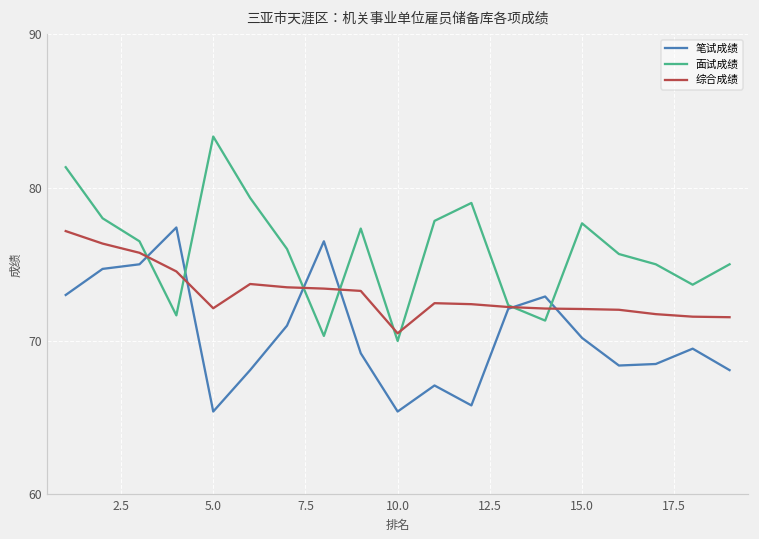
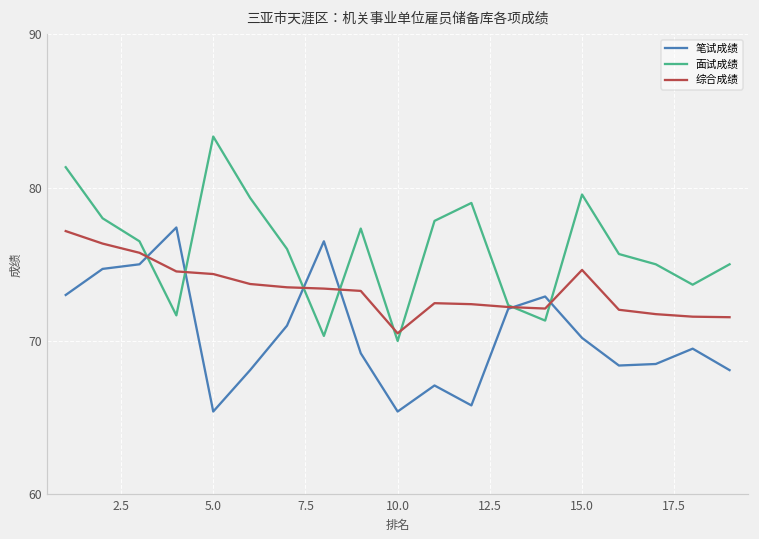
  {
    "笔试成绩": {
      "5.0": 65.4,
      "10.0": 65.4,
      "15.0": 70.2
    },
    "面试成绩": {
      "5.0": 83.3,
      "10.0": 70.0,
-     "15.0": 77.7
+     "15.0": 79.6
    },
    "综合成绩": {
-     "5.0": 72.1,
+     "5.0": 74.4,
      "10.0": 70.5,
-     "15.0": 72.1
+     "15.0": 74.6
    }
  }
